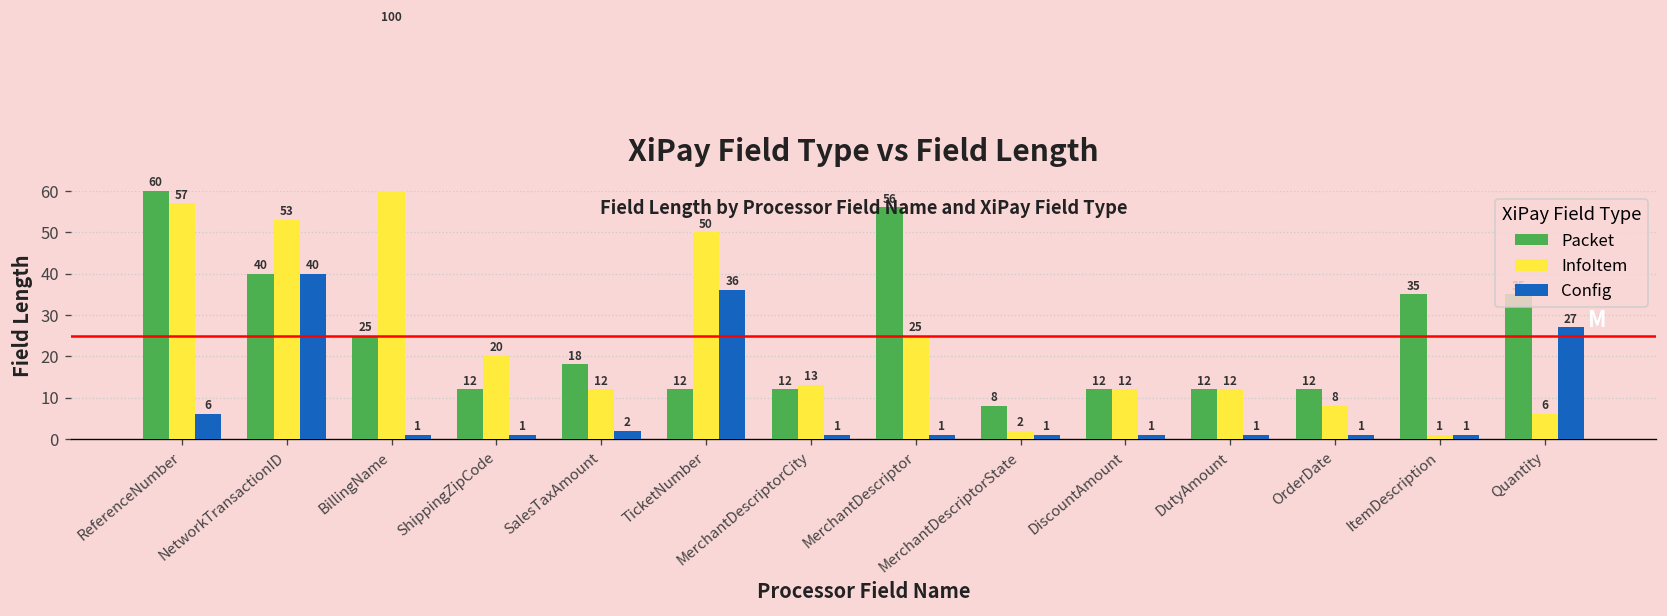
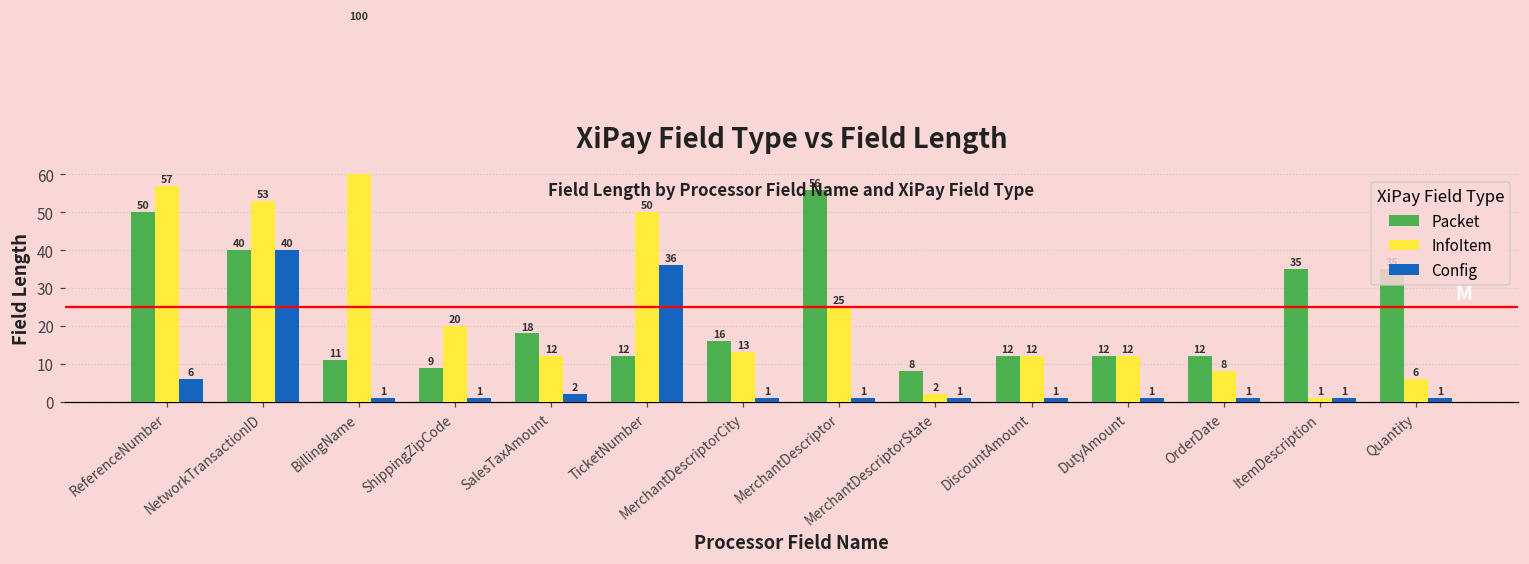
  {
    "Packet": {
-     "ReferenceNumber": 60,
+     "ReferenceNumber": 50,
      "NetworkTransactionID": 40,
-     "BillingName": 25,
-     "ShippingZipCode": 12,
+     "BillingName": 11,
+     "ShippingZipCode": 9,
      "SalesTaxAmount": 18,
      "TicketNumber": 12,
-     "MerchantDescriptorCity": 12,
+     "MerchantDescriptorCity": 16,
      "MerchantDescriptorState": 8,
      "DiscountAmount": 12,
      "DutyAmount": 12,
      "OrderDate": 12,
      "ItemDescription": 35
    },
    "InfoItem": {
      "ReferenceNumber": 57,
      "NetworkTransactionID": 53,
      "ShippingZipCode": 20,
      "SalesTaxAmount": 12,
      "TicketNumber": 50,
      "MerchantDescriptorCity": 13,
      "MerchantDescriptor": 25,
      "MerchantDescriptorState": 2,
      "DiscountAmount": 12,
      "DutyAmount": 12,
      "OrderDate": 8,
      "ItemDescription": 1,
      "Quantity": 6
    },
    "Config": {
      "ReferenceNumber": 6,
      "NetworkTransactionID": 40,
      "BillingName": 1,
      "ShippingZipCode": 1,
      "SalesTaxAmount": 2,
      "TicketNumber": 36,
      "MerchantDescriptorCity": 1,
      "MerchantDescriptor": 1,
      "MerchantDescriptorState": 1,
      "DiscountAmount": 1,
      "DutyAmount": 1,
      "OrderDate": 1,
      "ItemDescription": 1,
-     "Quantity": 27
+     "Quantity": 1
    }
  }
